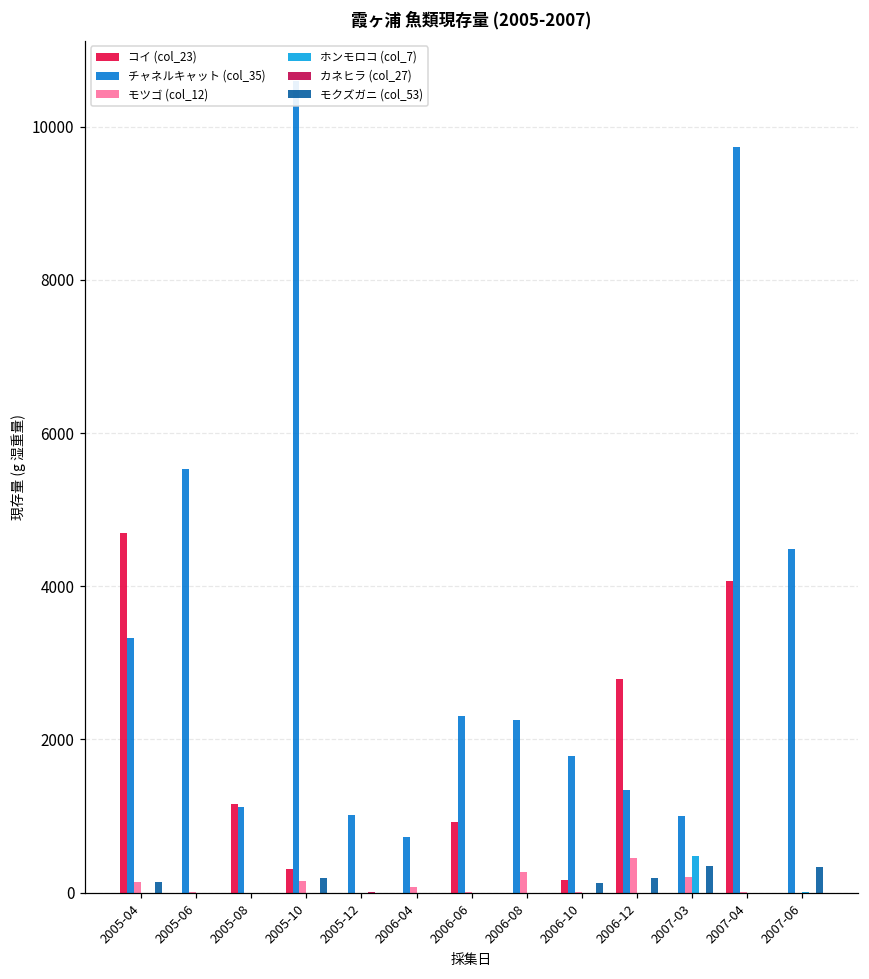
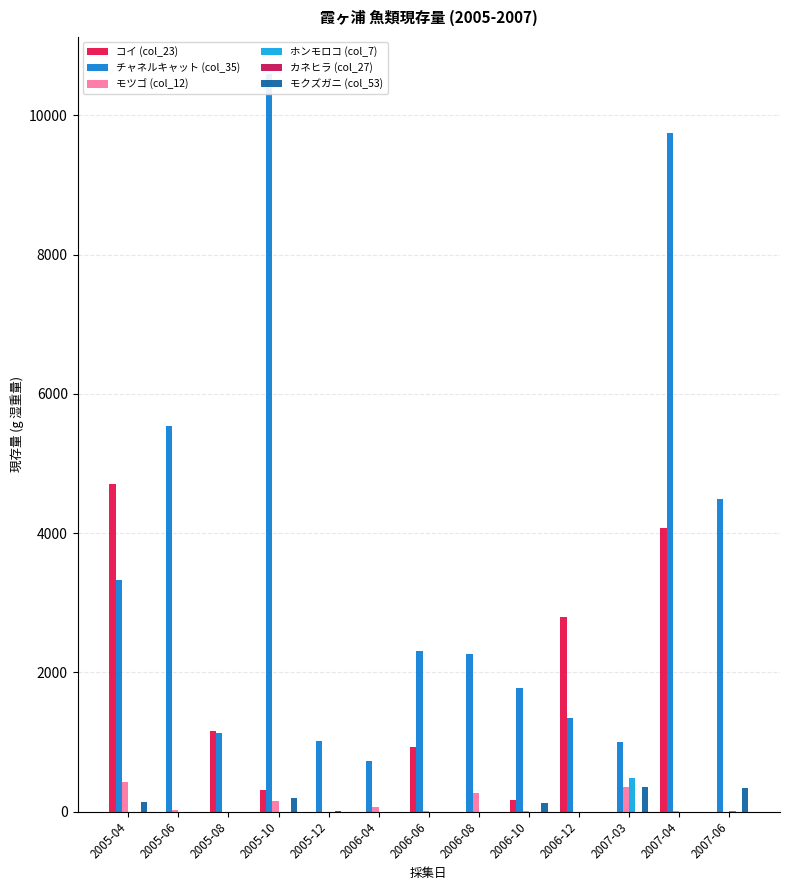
  {
    "モツゴ (col_12)": {
-     "2005-04": 100,
+     "2005-04": 400,
      "2005-08": 0,
      "2005-10": 100,
      "2005-12": 0,
      "2006-04": 100,
      "2006-08": 300,
-     "2006-12": 400,
-     "2007-03": 200,
+     "2006-12": 0,
+     "2007-03": 400,
      "2007-06": 0
    },
    "モクズガニ (col_53)": {
      "2005-04": 100,
      "2005-06": 0,
      "2005-08": 0,
      "2005-10": 200,
      "2005-12": 0,
      "2006-04": 0,
      "2006-06": 0,
      "2006-08": 0,
      "2006-10": 100,
-     "2006-12": 200,
+     "2006-12": 0,
      "2007-03": 400,
      "2007-04": 0,
      "2007-06": 300
    }
  }
